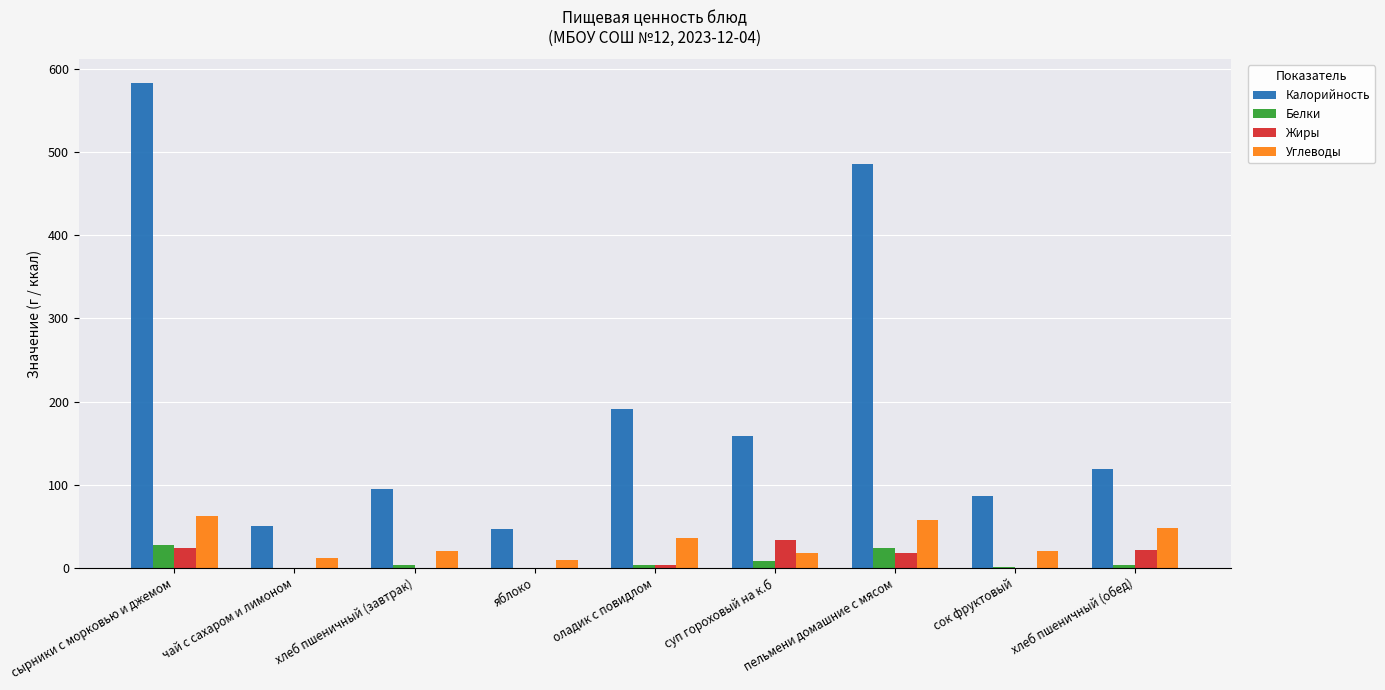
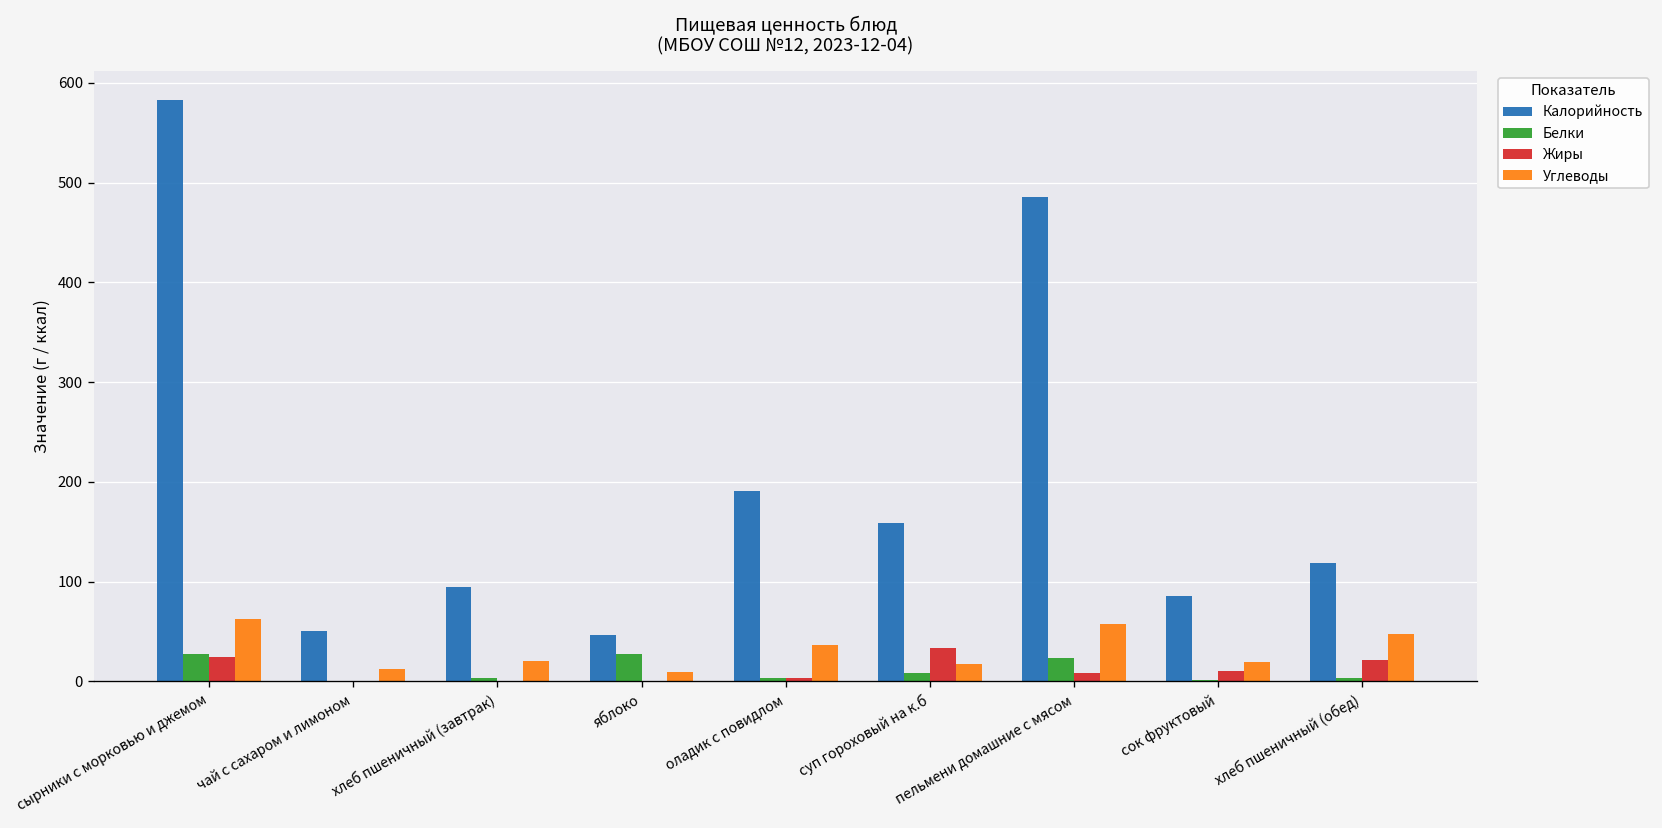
  {
    "Калорийность": {
      "сырники с морковью и джемом": 580,
      "чай с сахаром и лимоном": 50,
      "хлеб пшеничный (завтрак)": 90,
      "яблоко": 50,
      "оладик с повидлом": 190,
      "суп гороховый на к.б": 160,
      "пельмени домашние с мясом": 490,
      "сок фруктовый": 90,
      "хлеб пшеничный (обед)": 120
    },
    "Белки": {
      "сырники с морковью и джемом": 30,
      "хлеб пшеничный (завтрак)": 0,
-     "яблоко": 0,
+     "яблоко": 30,
      "оладик с повидлом": 0,
      "суп гороховый на к.б": 10,
      "пельмени домашние с мясом": 20,
      "хлеб пшеничный (обед)": 0
    },
    "Жиры": {
      "сырники с морковью и джемом": 20,
      "чай с сахаром и лимоном": 0,
      "оладик с повидлом": 0,
      "суп гороховый на к.б": 30,
-     "пельмени домашние с мясом": 20,
-     "сок фруктовый": 0,
+     "пельмени домашние с мясом": 10,
+     "сок фруктовый": 10,
      "хлеб пшеничный (обед)": 20
    },
    "Углеводы": {
      "сырники с морковью и джемом": 60,
      "чай с сахаром и лимоном": 10,
      "хлеб пшеничный (завтрак)": 20,
      "яблоко": 10,
      "оладик с повидлом": 40,
      "суп гороховый на к.б": 20,
      "пельмени домашние с мясом": 60,
      "сок фруктовый": 20,
      "хлеб пшеничный (обед)": 50
    }
  }
